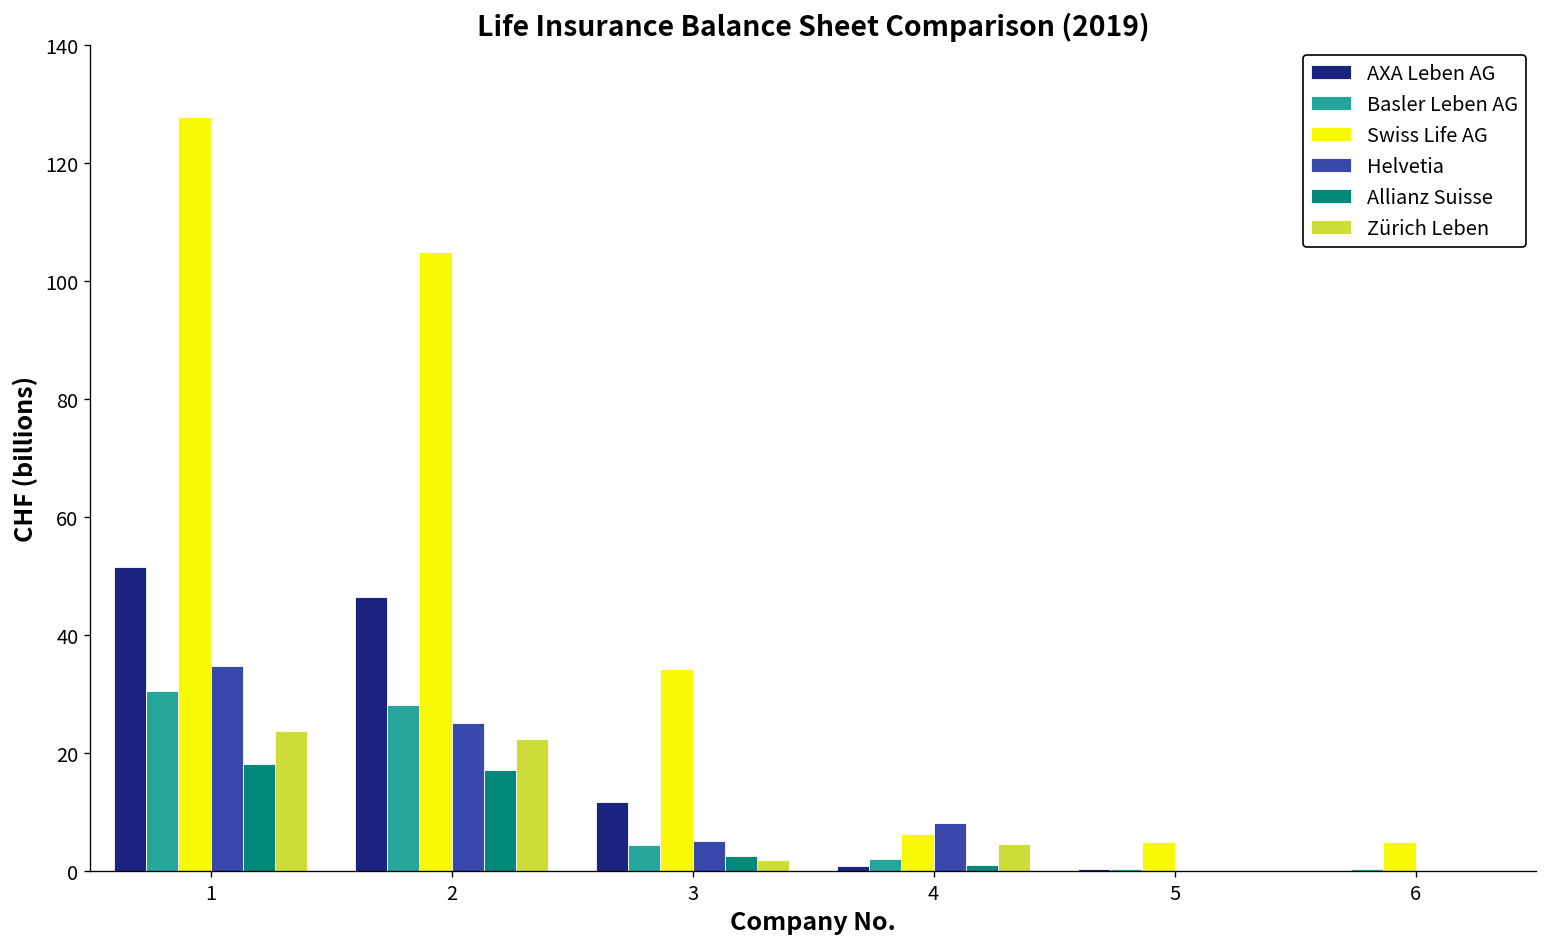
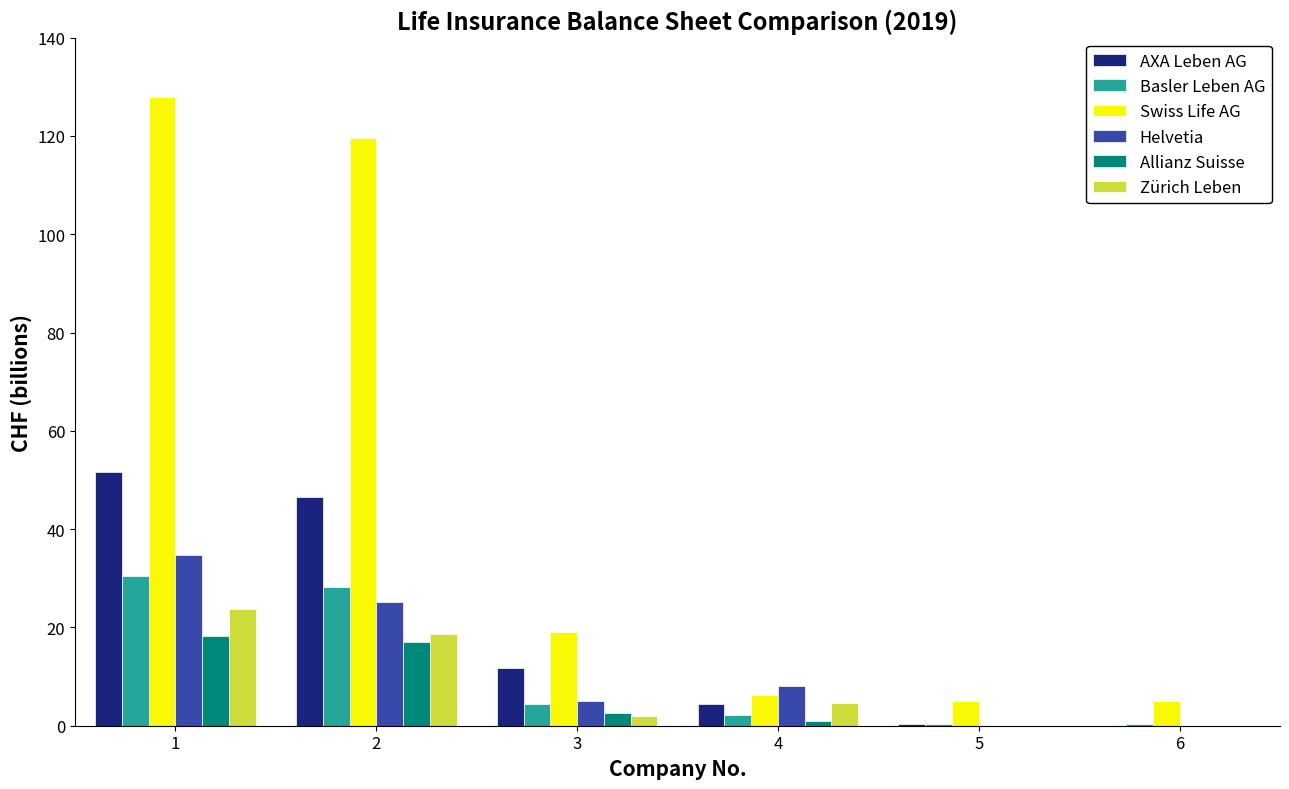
  {
    "AXA Leben AG": {
      "1": 52,
      "2": 47,
      "3": 12,
-     "4": 1,
+     "4": 5,
      "6": 0
    },
    "Swiss Life AG": {
      "1": 128,
-     "2": 105,
-     "3": 34,
+     "2": 120,
+     "3": 19,
      "4": 6,
      "5": 5,
      "6": 5
    },
    "Helvetia": {
      "1": 35,
      "2": 25,
      "3": 5,
      "4": 8
    },
    "Zürich Leben": {
      "1": 24,
-     "2": 22,
+     "2": 19,
      "3": 2,
      "4": 5
    }
  }
